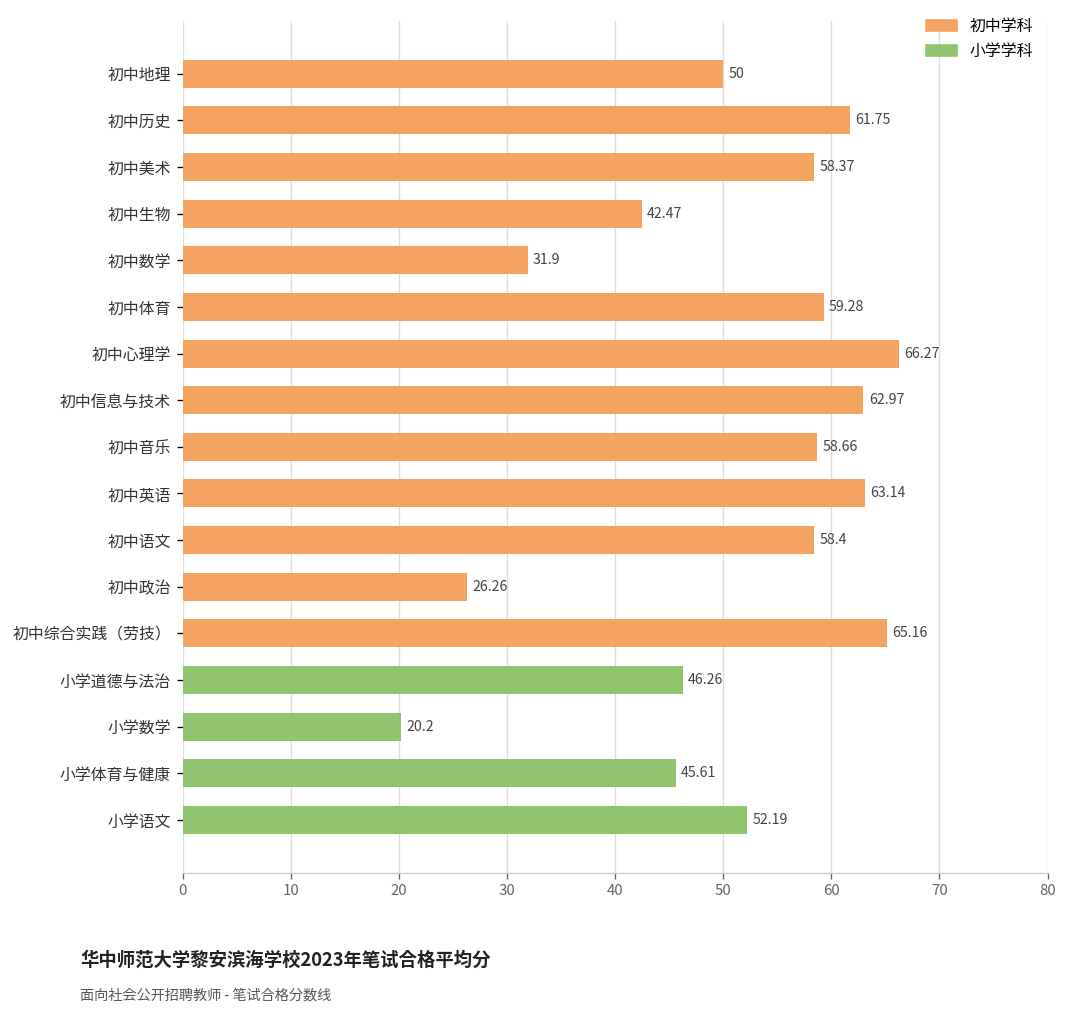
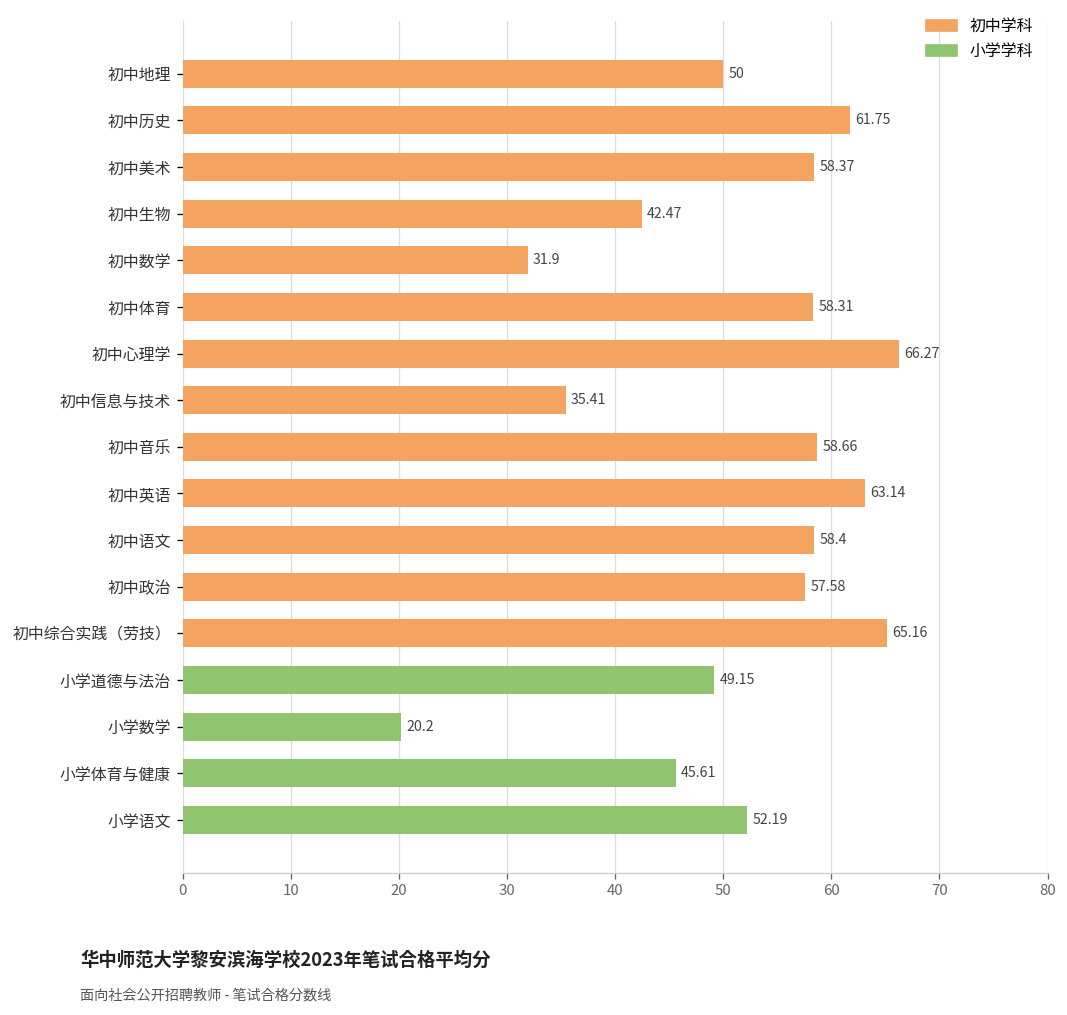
  {
    "初中地理": 50,
    "初中历史": 61.75,
    "初中美术": 58.37,
    "初中生物": 42.47,
    "初中数学": 31.9,
-   "初中体育": 59.28,
+   "初中体育": 58.31,
    "初中心理学": 66.27,
-   "初中信息与技术": 62.97,
+   "初中信息与技术": 35.41,
    "初中音乐": 58.66,
    "初中英语": 63.14,
    "初中语文": 58.4,
-   "初中政治": 26.26,
+   "初中政治": 57.58,
    "初中综合实践（劳技）": 65.16,
-   "小学道德与法治": 46.26,
+   "小学道德与法治": 49.15,
    "小学数学": 20.2,
    "小学体育与健康": 45.61,
    "小学语文": 52.19
  }
